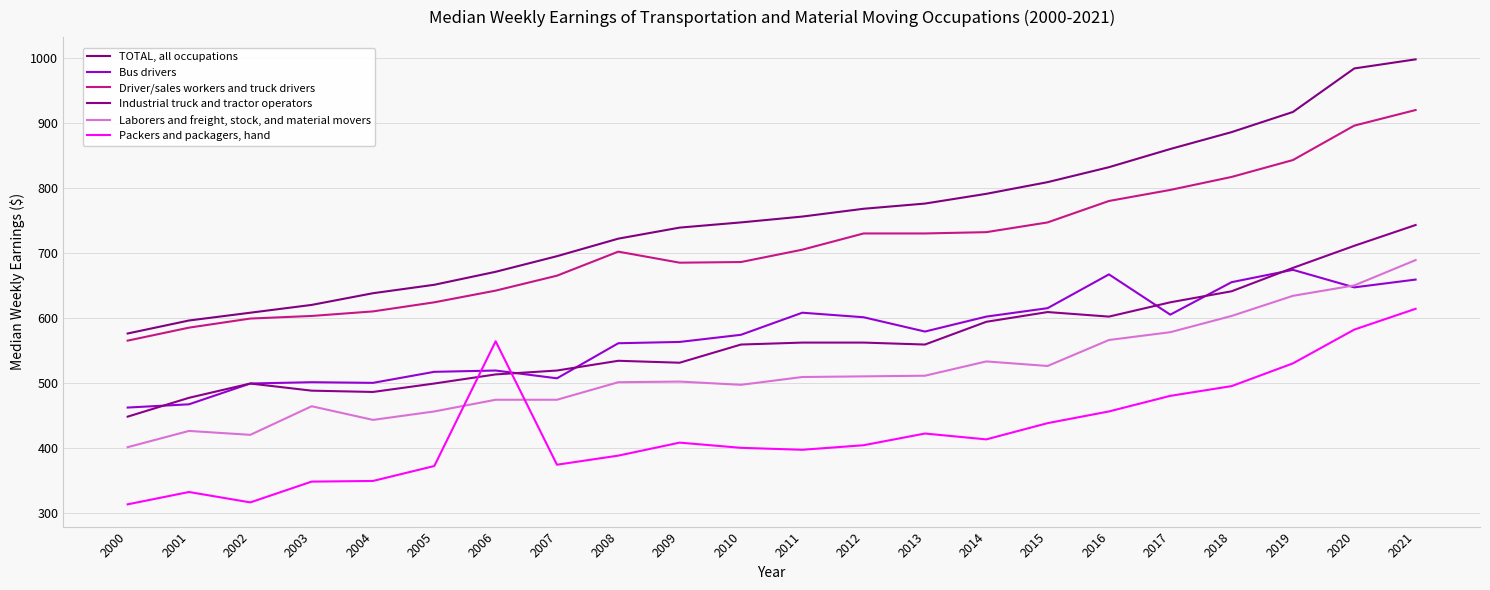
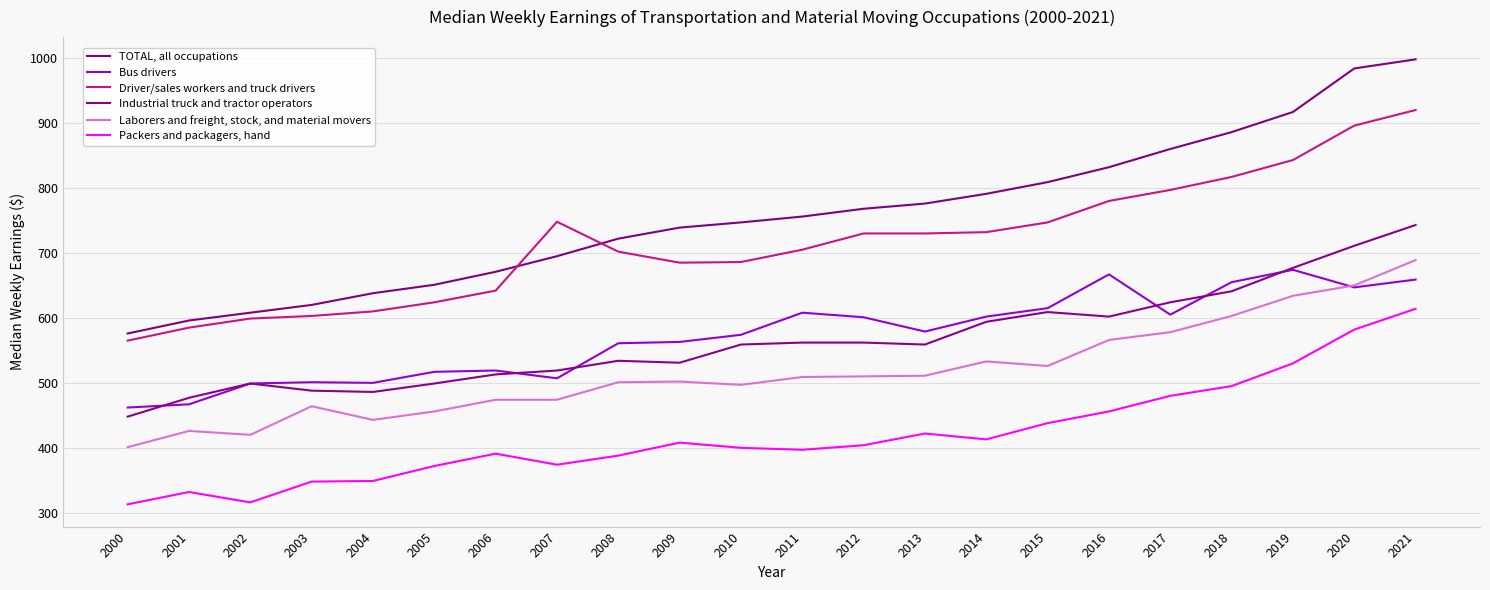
  {
    "Bus drivers": {
      "2000": 460,
      "2001": 470,
      "2003": 500,
      "2004": 500,
      "2005": 520,
      "2006": 520,
      "2007": 510,
      "2008": 560,
      "2009": 560,
      "2010": 570,
      "2011": 610,
      "2012": 600,
      "2013": 580,
      "2014": 600,
      "2015": 620,
      "2016": 670,
      "2017": 610,
      "2018": 660,
      "2021": 660
    },
    "Driver/sales workers and truck drivers": {
      "2000": 570,
      "2001": 590,
      "2002": 600,
      "2003": 600,
      "2004": 610,
      "2005": 620,
      "2006": 640,
-     "2007": 670,
+     "2007": 750,
      "2008": 700,
      "2009": 690,
      "2010": 690,
      "2011": 710,
      "2012": 730,
      "2013": 730,
      "2014": 730,
      "2015": 750,
      "2016": 780,
      "2017": 800,
      "2018": 820,
      "2019": 840,
      "2020": 900,
      "2021": 920
    },
    "Laborers and freight, stock, and material movers": {
      "2000": 400,
      "2001": 430,
      "2002": 420,
      "2003": 460,
      "2004": 440,
      "2005": 460,
      "2006": 470,
      "2007": 470,
      "2008": 500,
      "2009": 500,
      "2010": 500,
      "2011": 510,
      "2012": 510,
      "2013": 510,
      "2014": 530,
      "2015": 530,
      "2016": 570,
      "2017": 580,
      "2018": 600,
      "2019": 630,
      "2021": 690
    },
    "Packers and packagers, hand": {
      "2000": 310,
      "2001": 330,
      "2002": 320,
      "2003": 350,
      "2004": 350,
      "2005": 370,
-     "2006": 560,
+     "2006": 390,
      "2007": 370,
      "2008": 390,
      "2009": 410,
      "2010": 400,
      "2011": 400,
      "2012": 400,
      "2013": 420,
      "2014": 410,
      "2015": 440,
      "2016": 460,
      "2017": 480,
      "2018": 500,
      "2019": 530,
      "2020": 580,
      "2021": 610
    }
  }
